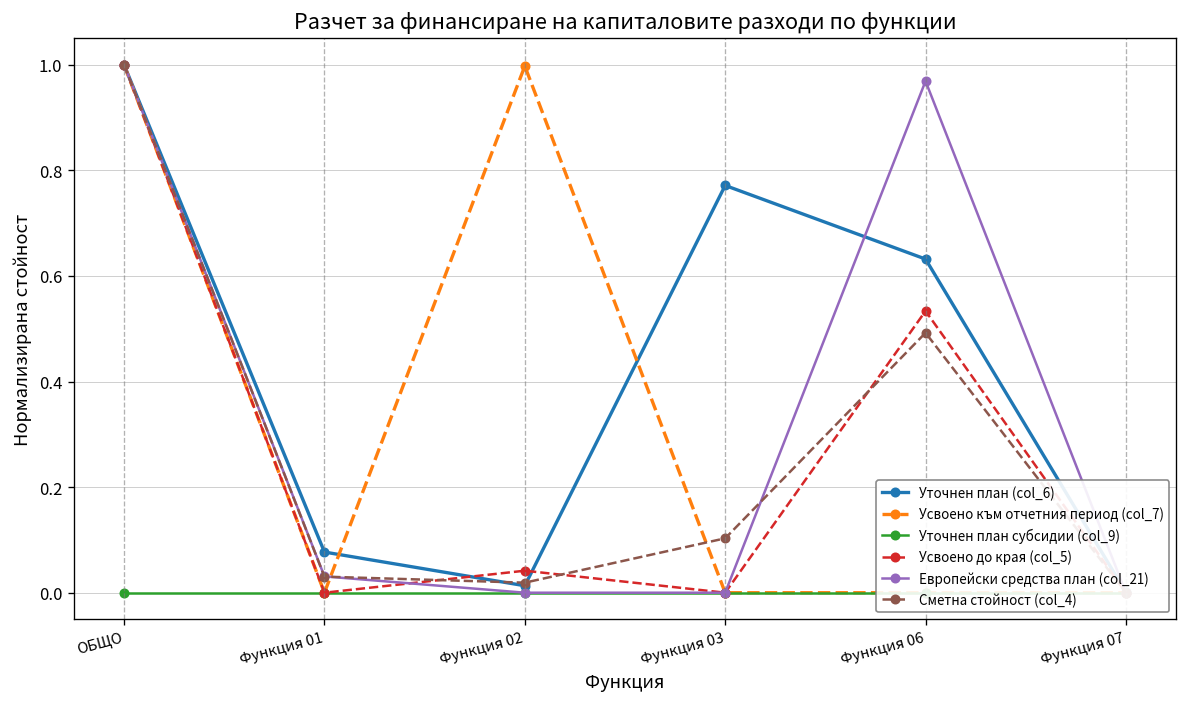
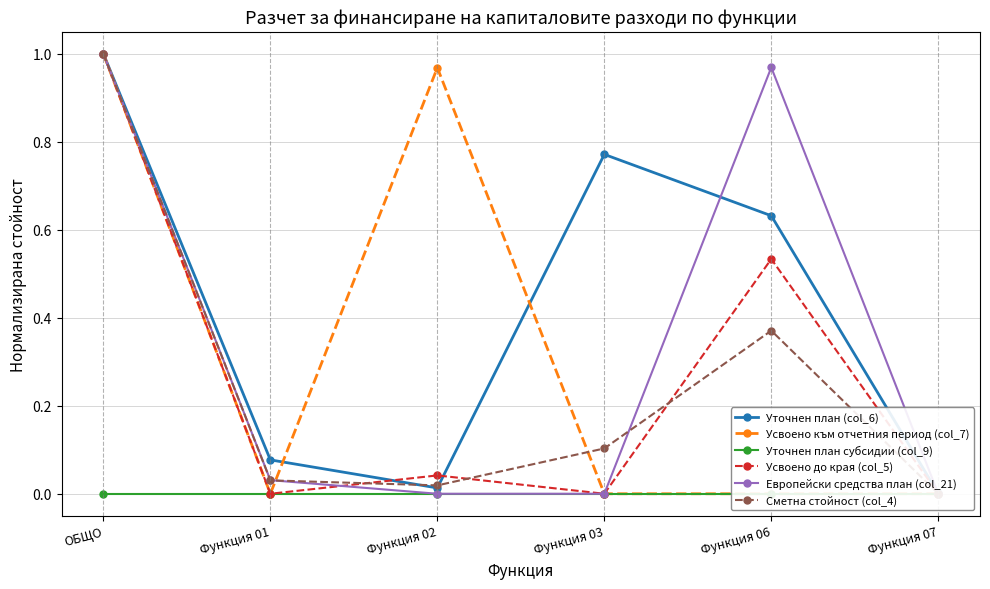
  {
    "Уточнен план (col_6)": {
      "Функция 01": 0.08,
      "Функция 03": 0.77,
      "Функция 06": 0.63
    },
    "Усвоено към отчетния период (col_7)": {
-     "Функция 02": 1.00
+     "Функция 02": 0.97
    },
    "Уточнен план субсидии (col_9)": {
      "ОБЩО": 0.00
    },
    "Усвоено до края (col_5)": {
      "Функция 02": 0.04,
      "Функция 06": 0.53
    },
    "Европейски средства план (col_21)": {
      "Функция 06": 0.97
    },
    "Сметна стойност (col_4)": {
      "Функция 03": 0.10,
-     "Функция 06": 0.49
+     "Функция 06": 0.37
    }
  }
